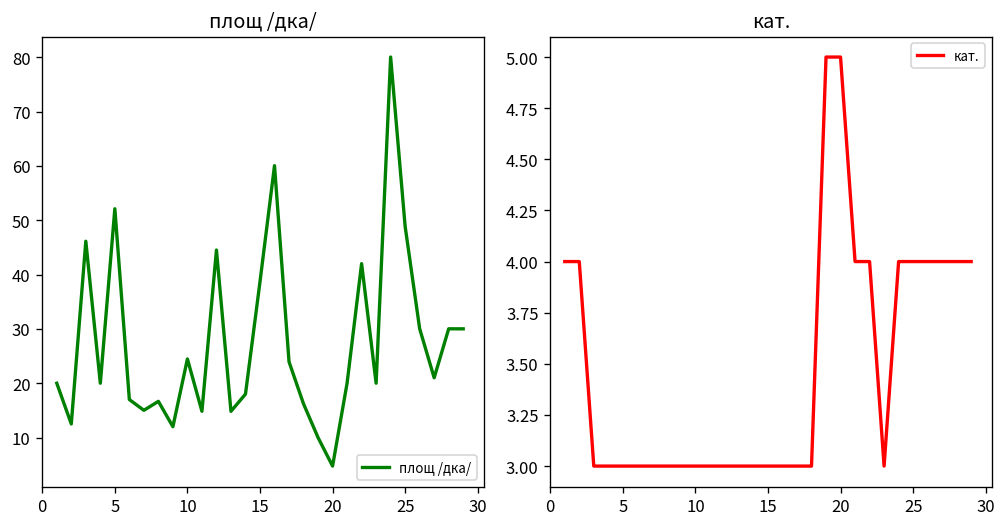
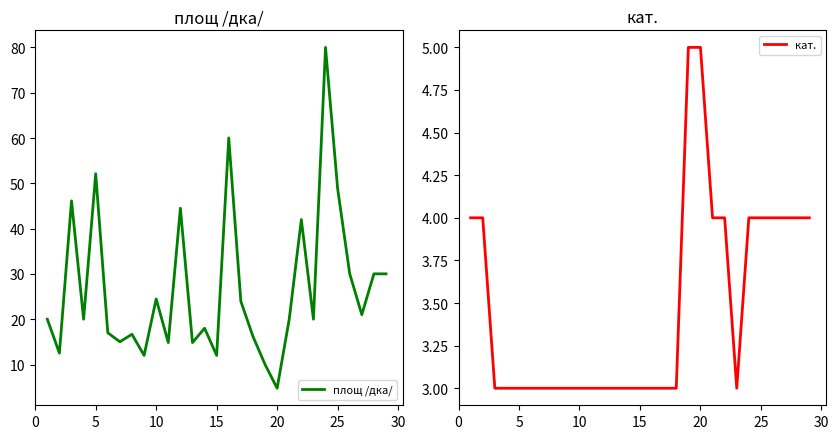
  {
    "площ /дка/": {
      "5": 52,
      "10": 24,
-     "15": 39,
+     "15": 12,
      "20": 5,
      "25": 49
    },
    "кат.": {
      "5": 3.00,
      "10": 3.00,
      "15": 3.00,
      "20": 5.00,
      "25": 4.00
    }
  }
